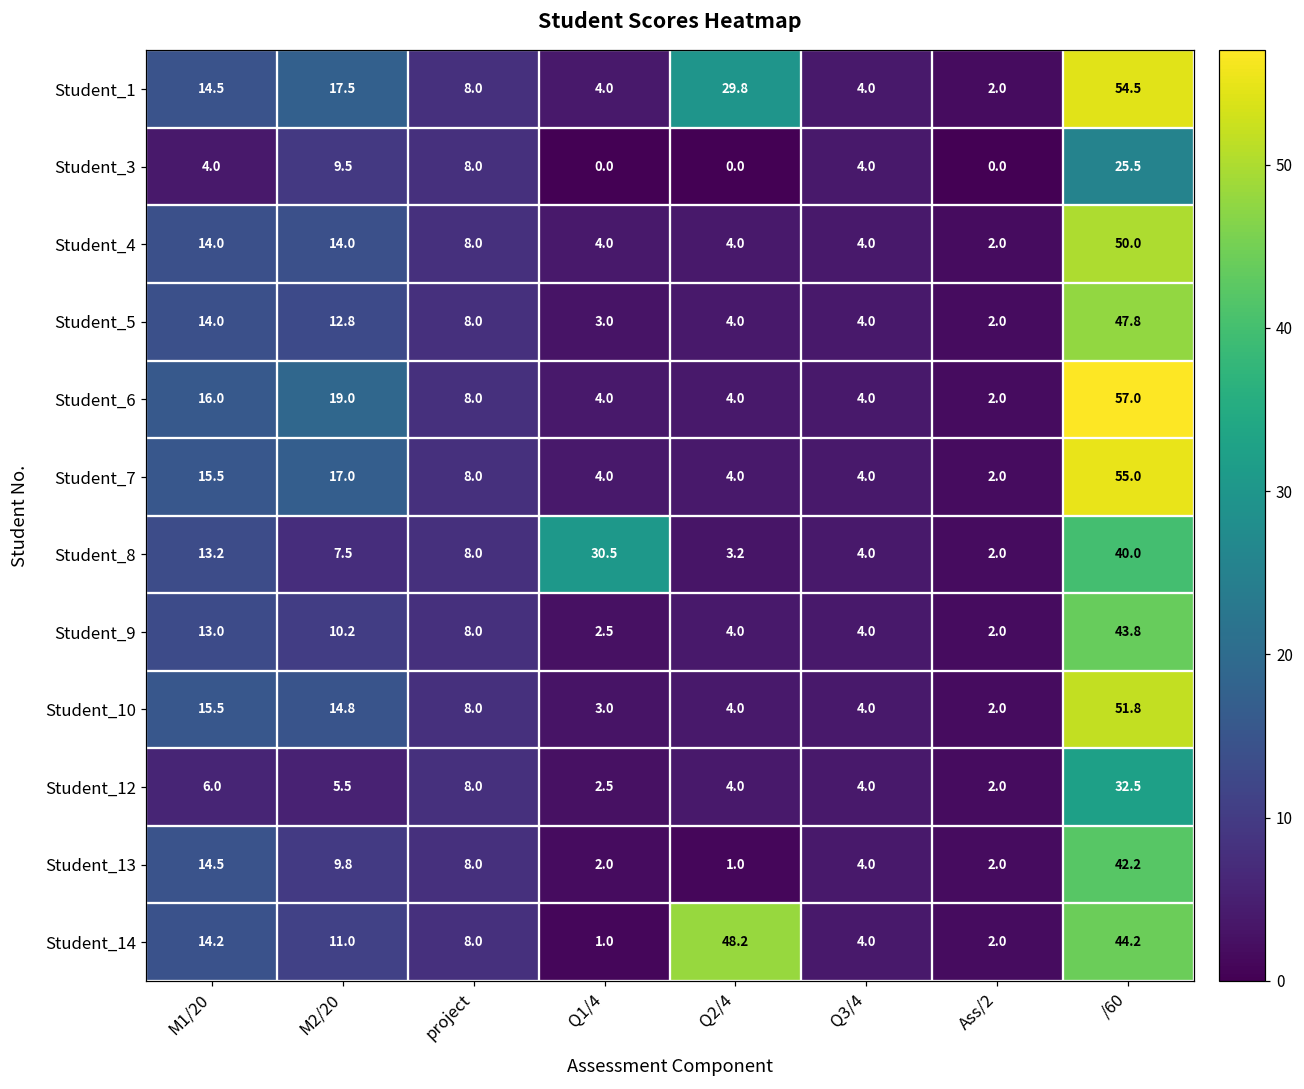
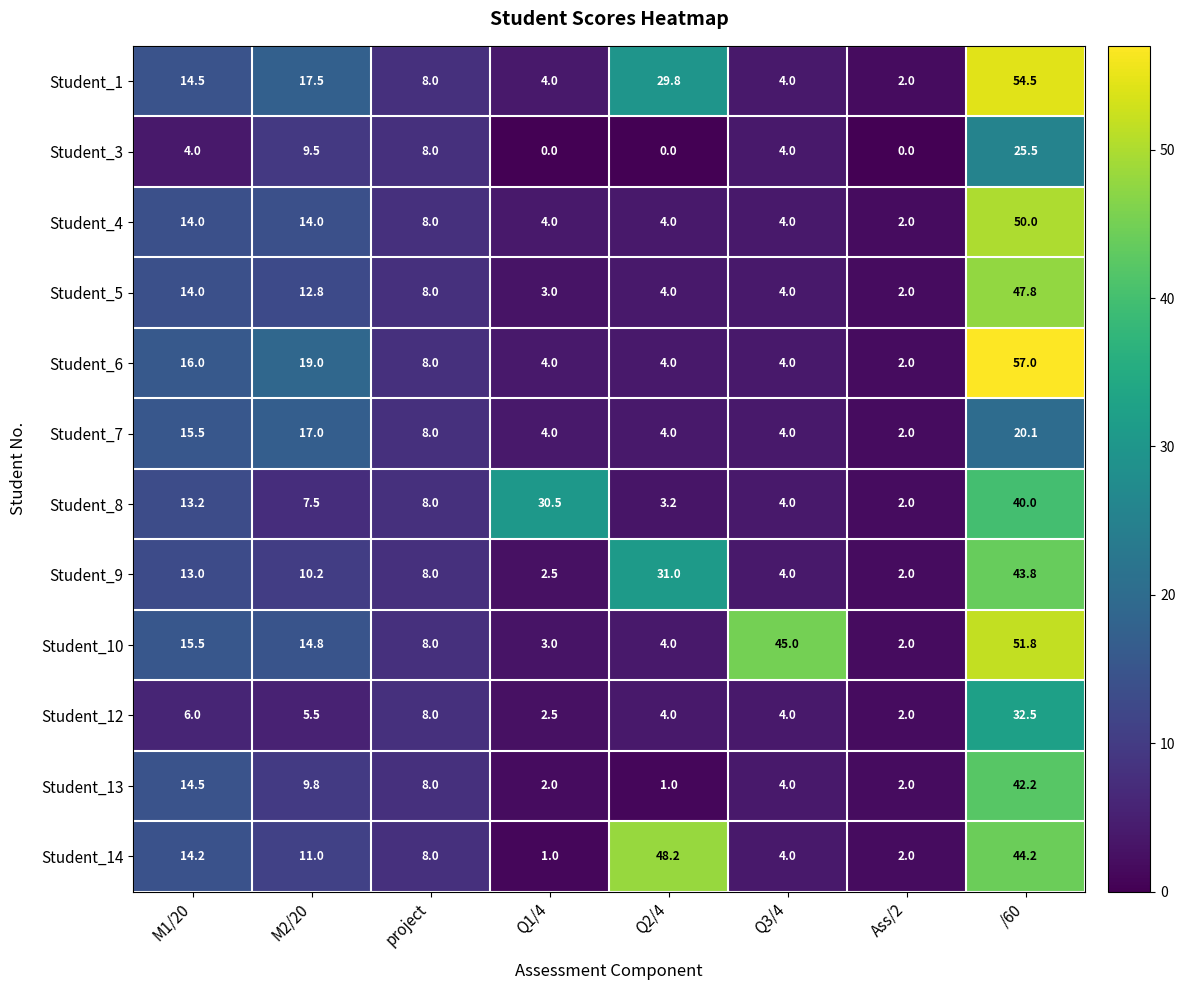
  {
    "Student_1": {
      "M1/20": 14.5,
      "M2/20": 17.5,
      "project": 8.0,
      "Q1/4": 4.0,
      "Q2/4": 29.8,
      "Q3/4": 4.0,
      "Ass/2": 2.0,
      "/60": 54.5
    },
    "Student_3": {
      "M1/20": 4.0,
      "M2/20": 9.5,
      "project": 8.0,
      "Q1/4": 0.0,
      "Q2/4": 0.0,
      "Q3/4": 4.0,
      "Ass/2": 0.0,
      "/60": 25.5
    },
    "Student_4": {
      "M1/20": 14.0,
      "M2/20": 14.0,
      "project": 8.0,
      "Q1/4": 4.0,
      "Q2/4": 4.0,
      "Q3/4": 4.0,
      "Ass/2": 2.0,
      "/60": 50.0
    },
    "Student_5": {
      "M1/20": 14.0,
      "M2/20": 12.8,
      "project": 8.0,
      "Q1/4": 3.0,
      "Q2/4": 4.0,
      "Q3/4": 4.0,
      "Ass/2": 2.0,
      "/60": 47.8
    },
    "Student_6": {
      "M1/20": 16.0,
      "M2/20": 19.0,
      "project": 8.0,
      "Q1/4": 4.0,
      "Q2/4": 4.0,
      "Q3/4": 4.0,
      "Ass/2": 2.0,
      "/60": 57.0
    },
    "Student_7": {
      "M1/20": 15.5,
      "M2/20": 17.0,
      "project": 8.0,
      "Q1/4": 4.0,
      "Q2/4": 4.0,
      "Q3/4": 4.0,
      "Ass/2": 2.0,
-     "/60": 55.0
+     "/60": 20.1
    },
    "Student_8": {
      "M1/20": 13.2,
      "M2/20": 7.5,
      "project": 8.0,
      "Q1/4": 30.5,
      "Q2/4": 3.2,
      "Q3/4": 4.0,
      "Ass/2": 2.0,
      "/60": 40.0
    },
    "Student_9": {
      "M1/20": 13.0,
      "M2/20": 10.2,
      "project": 8.0,
      "Q1/4": 2.5,
-     "Q2/4": 4.0,
+     "Q2/4": 31.0,
      "Q3/4": 4.0,
      "Ass/2": 2.0,
      "/60": 43.8
    },
    "Student_10": {
      "M1/20": 15.5,
      "M2/20": 14.8,
      "project": 8.0,
      "Q1/4": 3.0,
      "Q2/4": 4.0,
-     "Q3/4": 4.0,
+     "Q3/4": 45.0,
      "Ass/2": 2.0,
      "/60": 51.8
    },
    "Student_12": {
      "M1/20": 6.0,
      "M2/20": 5.5,
      "project": 8.0,
      "Q1/4": 2.5,
      "Q2/4": 4.0,
      "Q3/4": 4.0,
      "Ass/2": 2.0,
      "/60": 32.5
    },
    "Student_13": {
      "M1/20": 14.5,
      "M2/20": 9.8,
      "project": 8.0,
      "Q1/4": 2.0,
      "Q2/4": 1.0,
      "Q3/4": 4.0,
      "Ass/2": 2.0,
      "/60": 42.2
    },
    "Student_14": {
      "M1/20": 14.2,
      "M2/20": 11.0,
      "project": 8.0,
      "Q1/4": 1.0,
      "Q2/4": 48.2,
      "Q3/4": 4.0,
      "Ass/2": 2.0,
      "/60": 44.2
    }
  }
